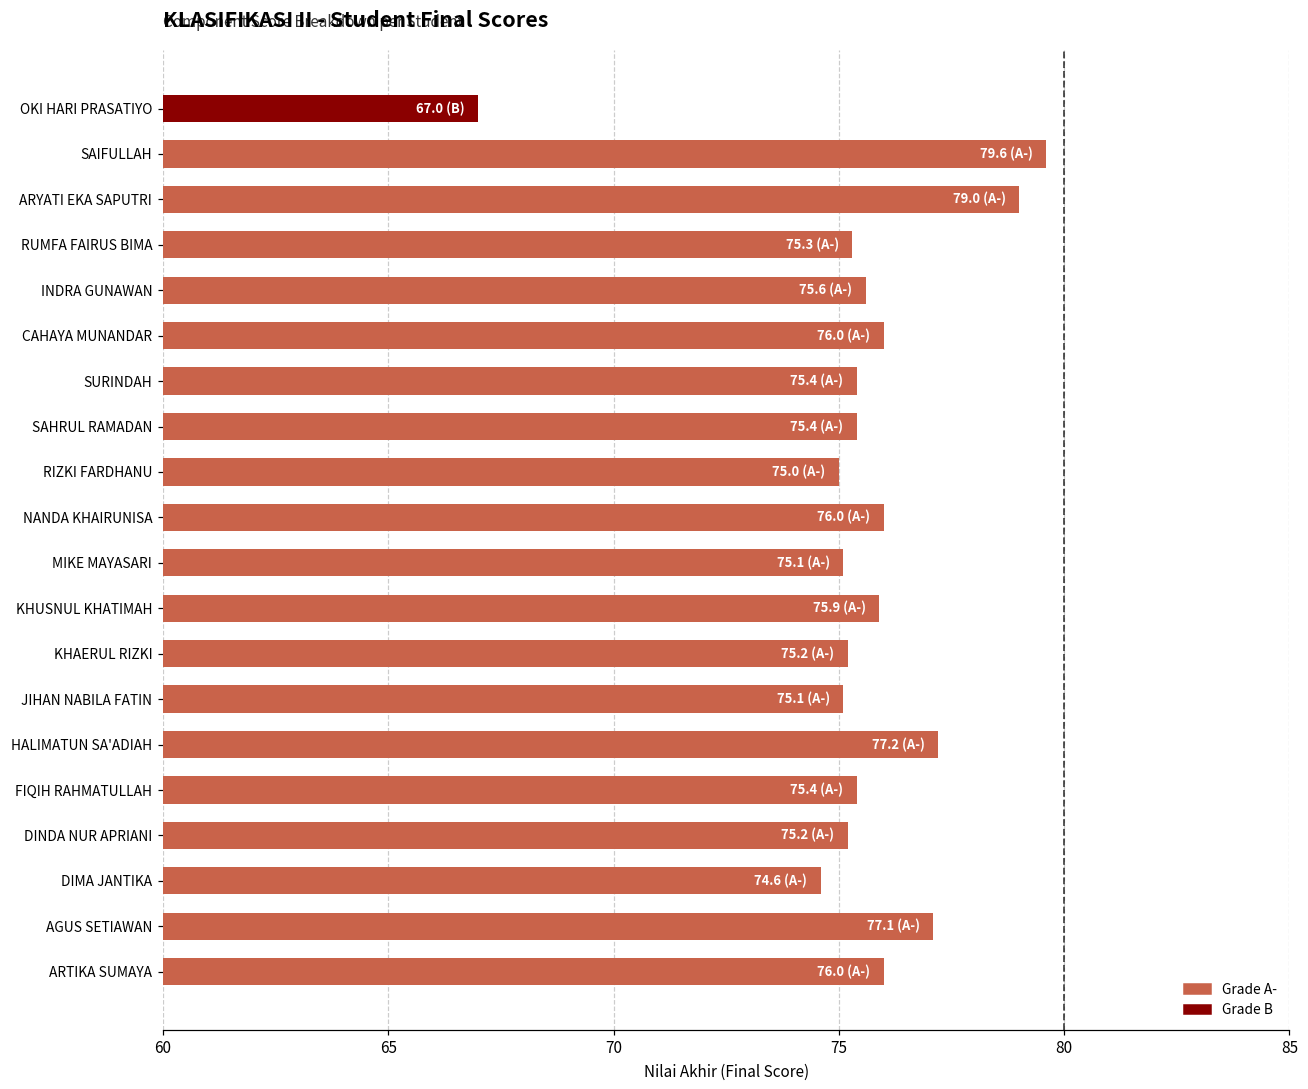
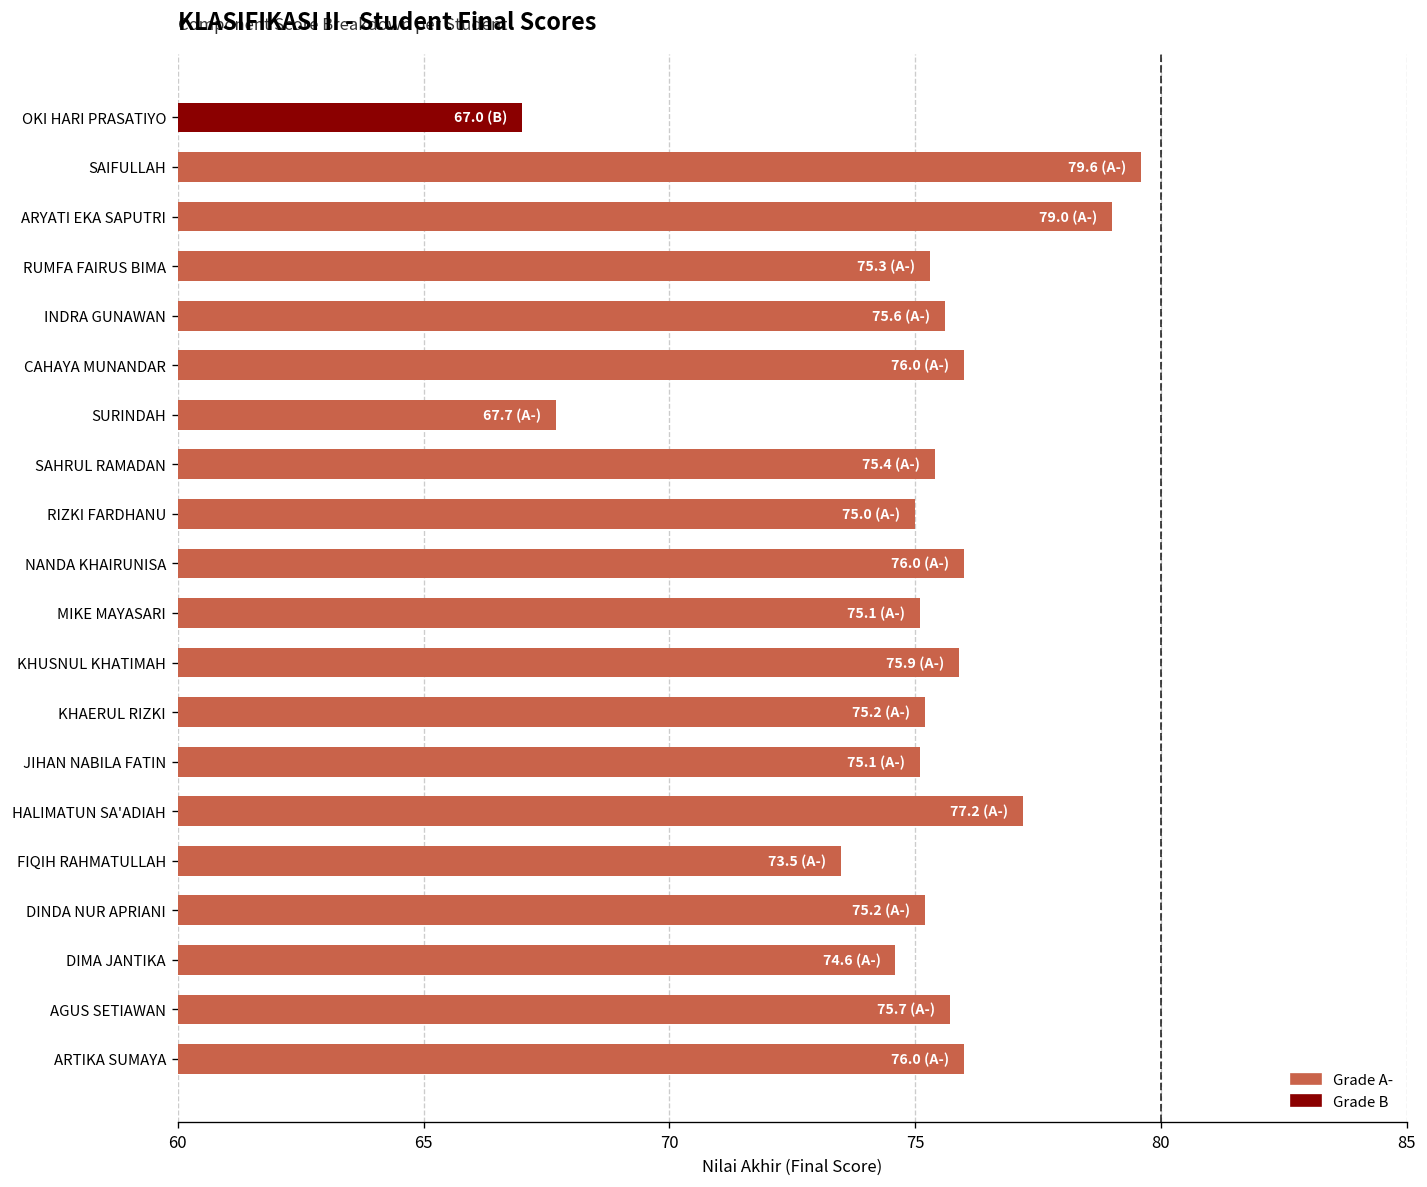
  {
    "OKI HARI PRASATIYO": 67.0,
    "SAIFULLAH": 79.6,
    "ARYATI EKA SAPUTRI": 79.0,
    "RUMFA FAIRUS BIMA": 75.3,
    "INDRA GUNAWAN": 75.6,
    "CAHAYA MUNANDAR": 76.0,
-   "SURINDAH": 75.4,
+   "SURINDAH": 67.7,
    "SAHRUL RAMADAN": 75.4,
    "RIZKI FARDHANU": 75.0,
    "NANDA KHAIRUNISA": 76.0,
    "MIKE MAYASARI": 75.1,
    "KHUSNUL KHATIMAH": 75.9,
    "KHAERUL RIZKI": 75.2,
    "JIHAN NABILA FATIN": 75.1,
    "HALIMATUN SA'ADIAH": 77.2,
-   "FIQIH RAHMATULLAH": 75.4,
+   "FIQIH RAHMATULLAH": 73.5,
    "DINDA NUR APRIANI": 75.2,
    "DIMA JANTIKA": 74.6,
-   "AGUS SETIAWAN": 77.1,
+   "AGUS SETIAWAN": 75.7,
    "ARTIKA SUMAYA": 76.0
  }
